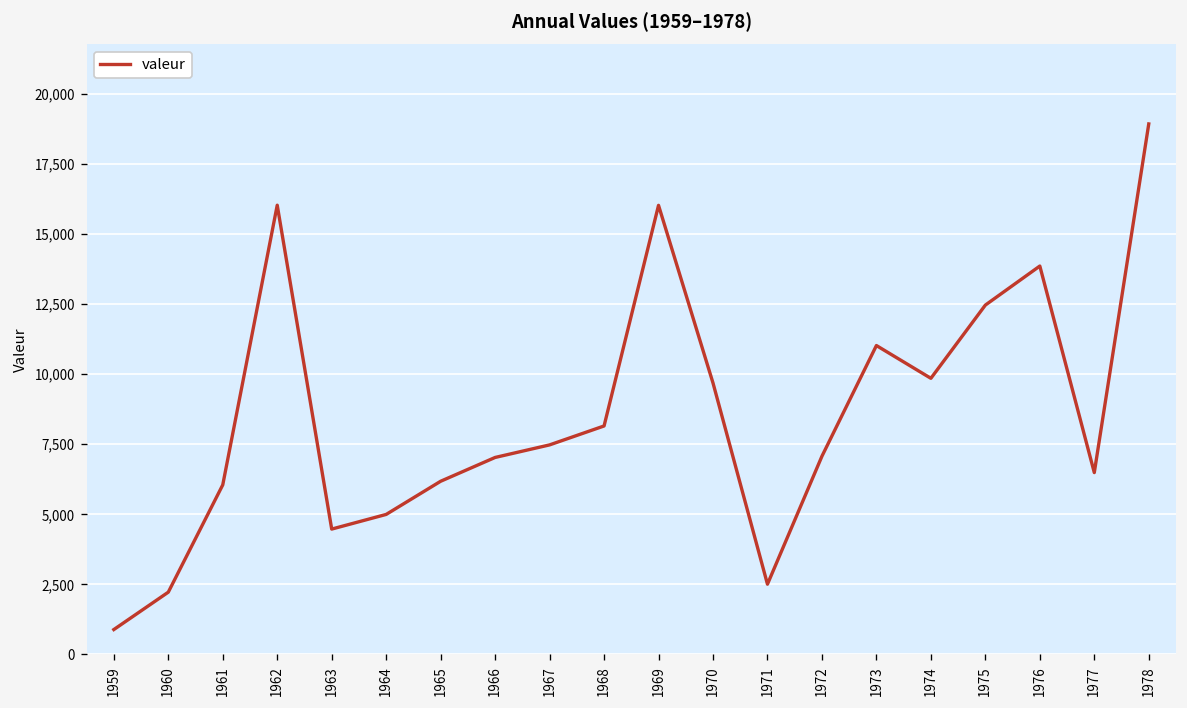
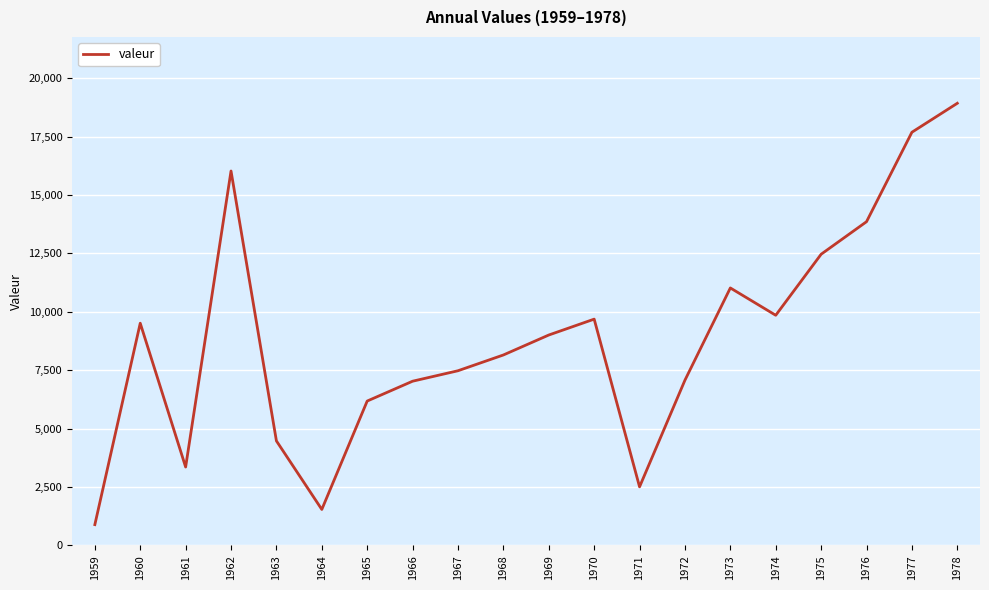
  {
    "1959": "900",
-   "1960": "2,200",
-   "1961": "6,100",
+   "1960": "9,500",
+   "1961": "3,400",
    "1962": "16,000",
    "1963": "4,500",
-   "1964": "5,000",
+   "1964": "1,500",
    "1965": "6,200",
    "1966": "7,000",
    "1967": "7,500",
    "1968": "8,200",
-   "1969": "16,000",
+   "1969": "9,000",
    "1970": "9,700",
    "1971": "2,500",
    "1972": "7,100",
    "1973": "11,000",
    "1974": "9,900",
    "1975": "12,500",
    "1976": "13,900",
-   "1977": "6,500",
+   "1977": "17,700",
    "1978": "18,900"
  }
